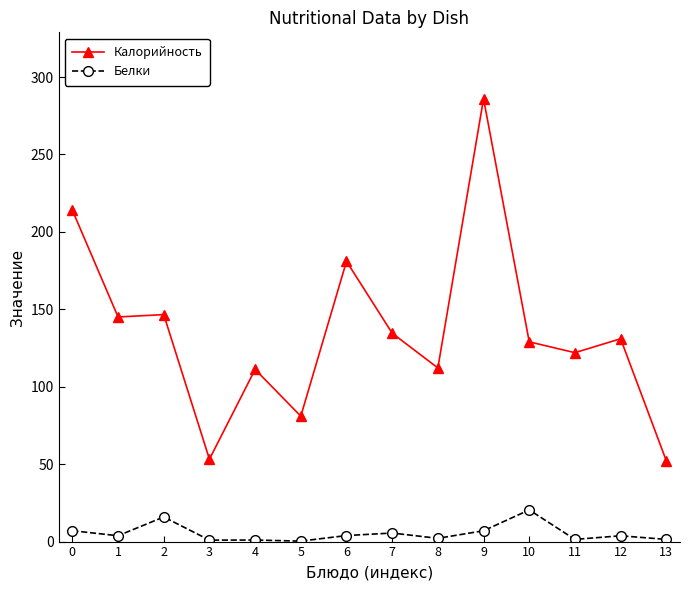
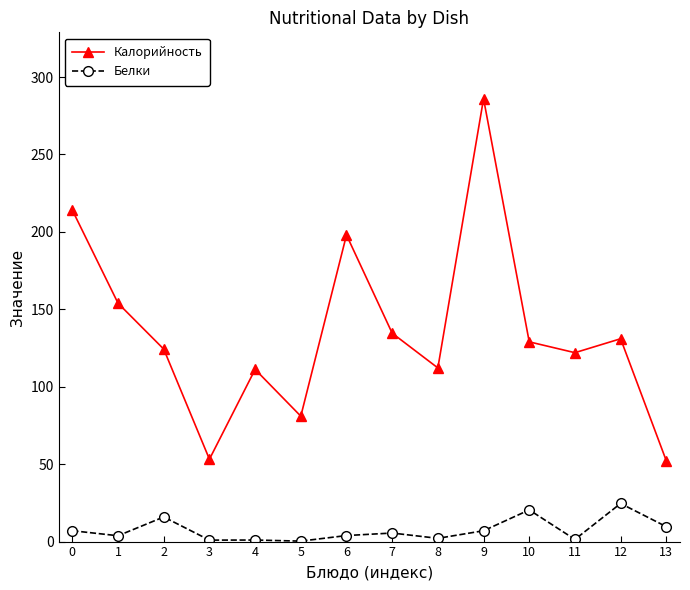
  {
    "Калорийность": {
      "0": 214,
-     "1": 145,
-     "2": 147,
+     "1": 154,
+     "2": 124,
      "3": 53,
      "4": 111,
      "5": 81,
-     "6": 181,
+     "6": 198,
      "7": 135,
      "8": 112,
      "9": 286,
      "10": 129,
      "11": 122,
      "12": 131,
      "13": 52
    },
    "Белки": {
      "0": 7,
      "1": 4,
      "2": 16,
      "3": 1,
      "4": 1,
      "5": 0,
      "6": 4,
      "7": 6,
      "8": 2,
      "9": 7,
      "10": 20,
      "11": 1,
-     "12": 4,
-     "13": 1
+     "12": 25,
+     "13": 10
    }
  }
